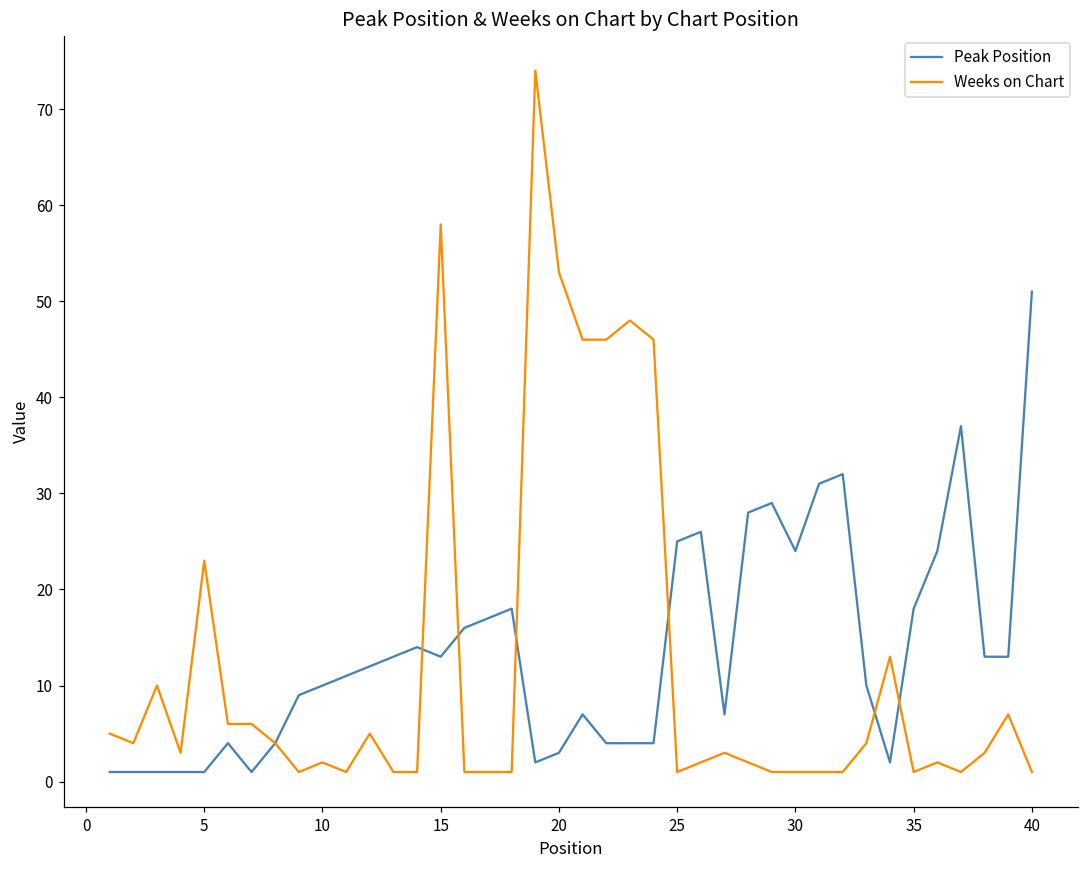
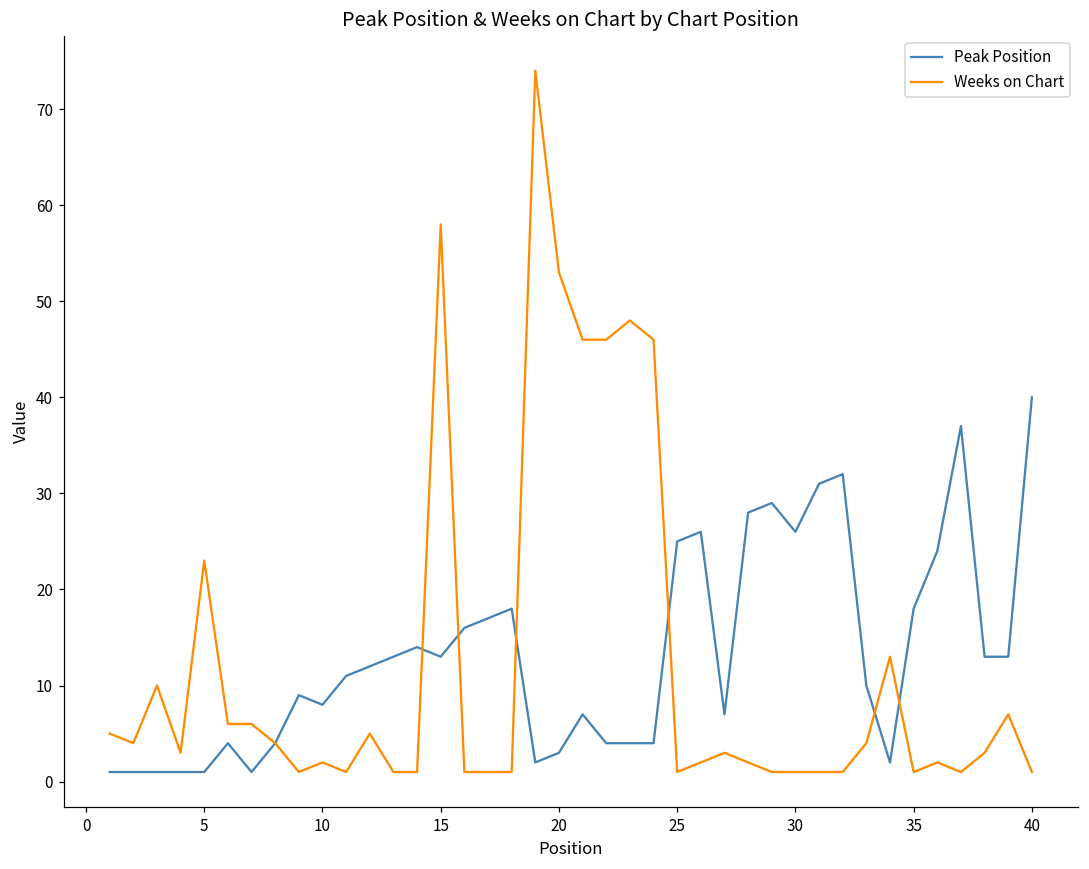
  {
    "Peak Position": {
      "5": 1,
-     "10": 10,
+     "10": 8,
      "15": 13,
      "20": 3,
      "25": 25,
-     "30": 24,
+     "30": 26,
      "35": 18,
-     "40": 51
+     "40": 40
    },
    "Weeks on Chart": {
      "5": 23,
      "10": 2,
      "15": 58,
      "20": 53,
      "25": 1,
      "30": 1,
      "35": 1,
      "40": 1
    }
  }
